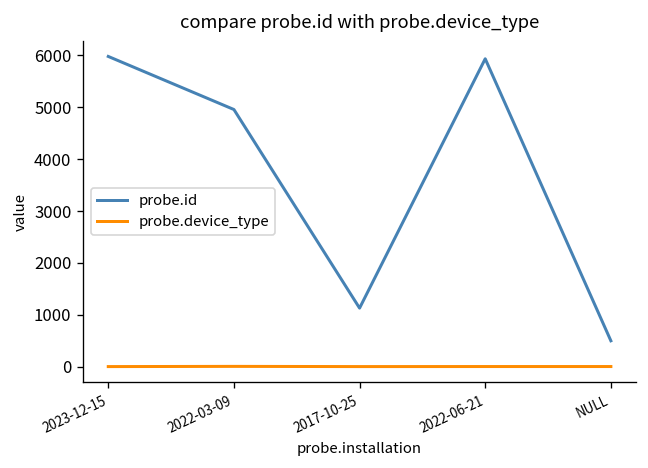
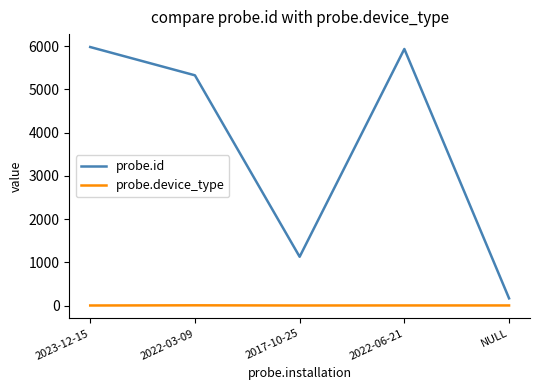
  {
    "probe.id": {
      "2023-12-15": 6000,
-     "2022-03-09": 5000,
+     "2022-03-09": 5300,
      "2017-10-25": 1100,
      "2022-06-21": 5900,
-     "NULL": 500
+     "NULL": 200
    },
    "probe.device_type": {
      "2023-12-15": 0,
      "2022-03-09": 0,
      "2017-10-25": 0,
      "2022-06-21": 0,
      "NULL": 0
    }
  }
